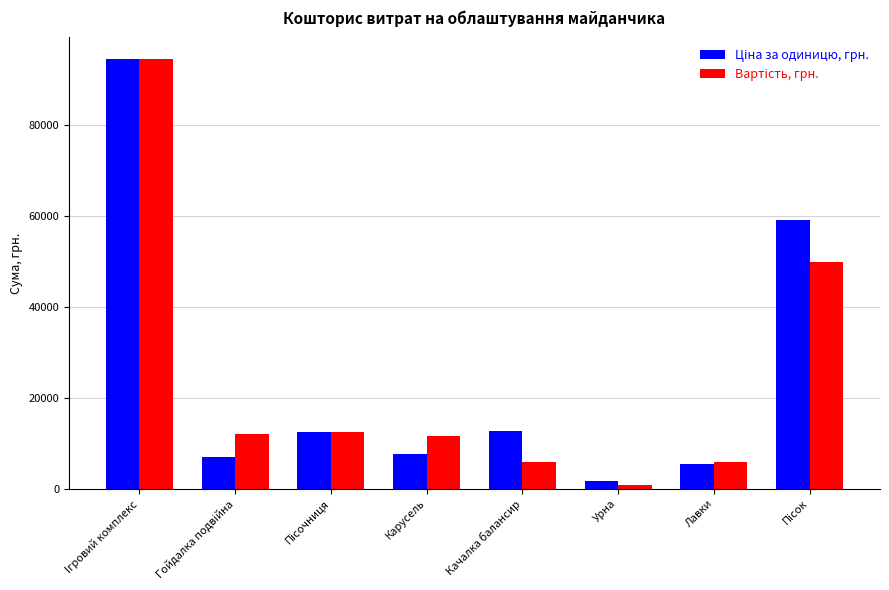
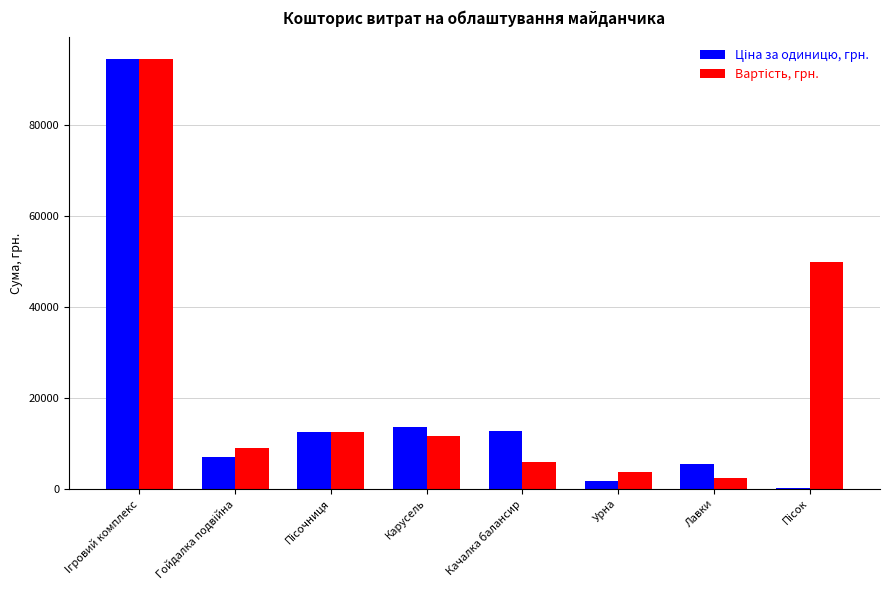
  {
    "Ціна за одиницю, грн.": {
      "Ігровий комплекс": 95000,
      "Гойдалка подвійна": 7000,
      "Пісочниця": 13000,
-     "Карусель": 8000,
+     "Карусель": 14000,
      "Качалка балансир": 13000,
      "Урна": 2000,
      "Лавки": 5000,
-     "Пісок": 59000
+     "Пісок": 0
    },
    "Вартість, грн.": {
      "Ігровий комплекс": 95000,
-     "Гойдалка подвійна": 12000,
+     "Гойдалка подвійна": 9000,
      "Пісочниця": 13000,
      "Карусель": 12000,
      "Качалка балансир": 6000,
-     "Урна": 1000,
-     "Лавки": 6000,
+     "Урна": 4000,
+     "Лавки": 2000,
      "Пісок": 50000
    }
  }
